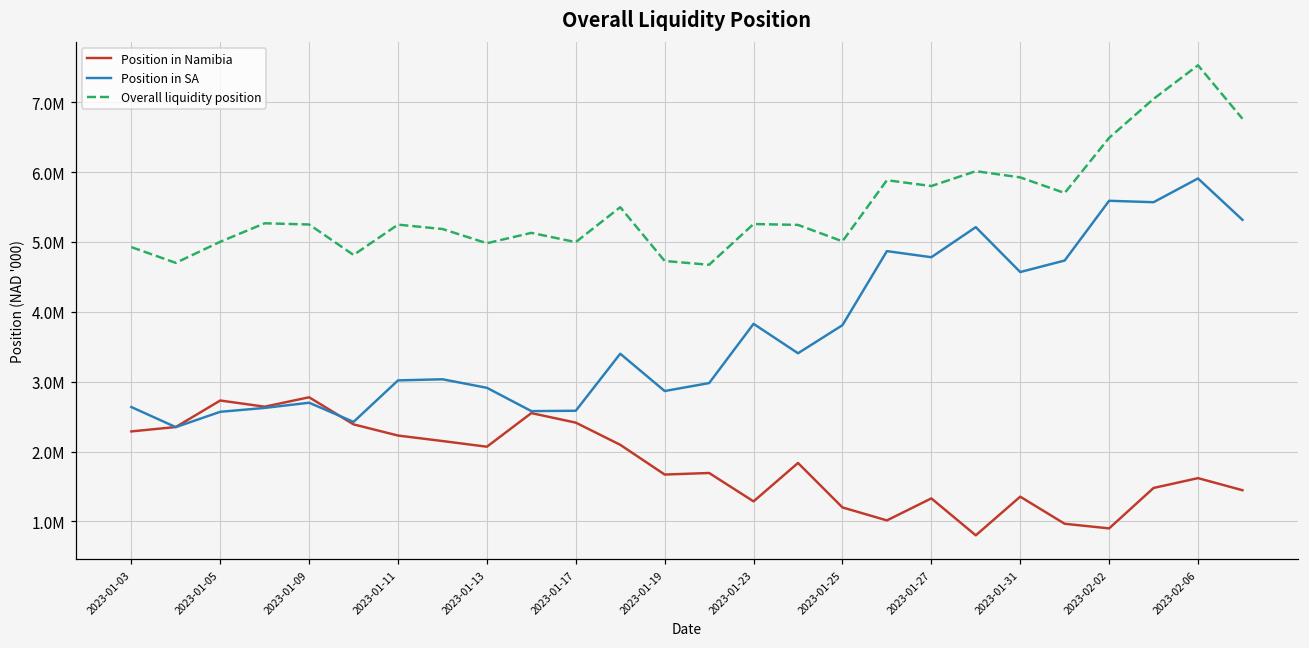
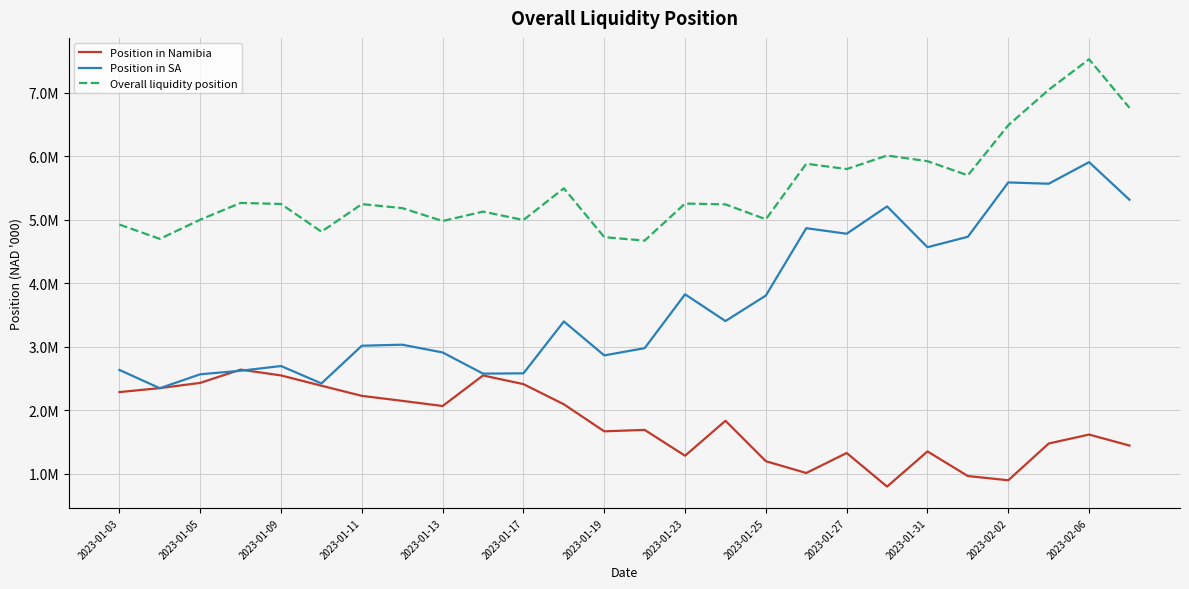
  {
    "Position in Namibia": {
      "2023-01-03": 2300000,
-     "2023-01-05": 2700000,
-     "2023-01-09": 2800000,
+     "2023-01-05": 2400000,
+     "2023-01-09": 2600000,
      "2023-01-11": 2200000,
      "2023-01-13": 2100000,
      "2023-01-17": 2400000,
      "2023-01-19": 1700000,
      "2023-01-23": 1300000,
      "2023-01-25": 1200000,
      "2023-01-27": 1300000,
      "2023-01-31": 1400000,
      "2023-02-02": 900000,
      "2023-02-06": 1600000
    },
    "Position in SA": {
      "2023-01-03": 2600000,
      "2023-01-05": 2600000,
      "2023-01-09": 2700000,
      "2023-01-11": 3000000,
      "2023-01-13": 2900000,
      "2023-01-17": 2600000,
      "2023-01-19": 2900000,
      "2023-01-23": 3800000,
      "2023-01-25": 3800000,
      "2023-01-27": 4800000,
      "2023-01-31": 4600000,
      "2023-02-02": 5600000,
      "2023-02-06": 5900000
    },
    "Overall liquidity position": {
      "2023-01-03": 4900000,
      "2023-01-05": 5000000,
      "2023-01-09": 5200000,
      "2023-01-11": 5200000,
      "2023-01-13": 5000000,
      "2023-01-17": 5000000,
      "2023-01-19": 4700000,
      "2023-01-23": 5300000,
      "2023-01-25": 5000000,
      "2023-01-27": 5800000,
      "2023-01-31": 5900000,
      "2023-02-02": 6500000,
      "2023-02-06": 7500000
    }
  }
